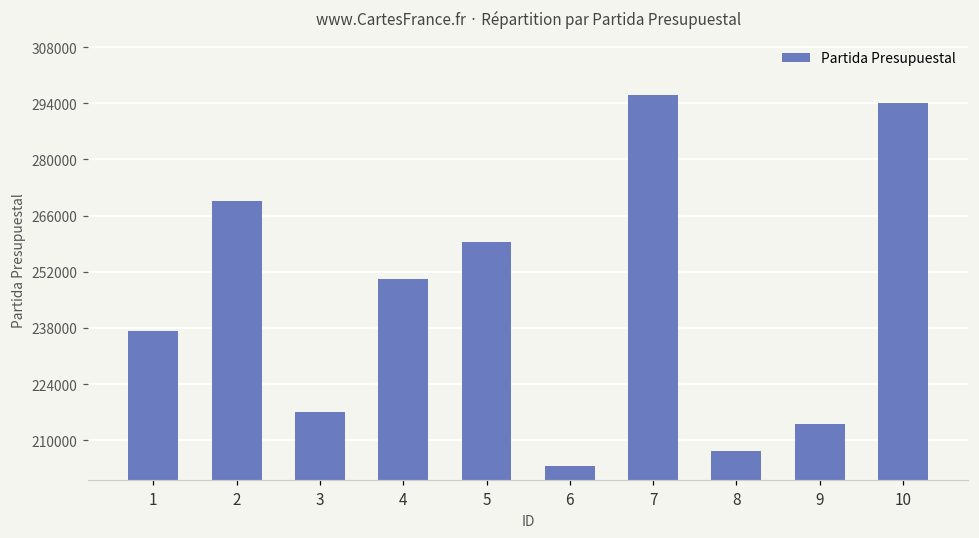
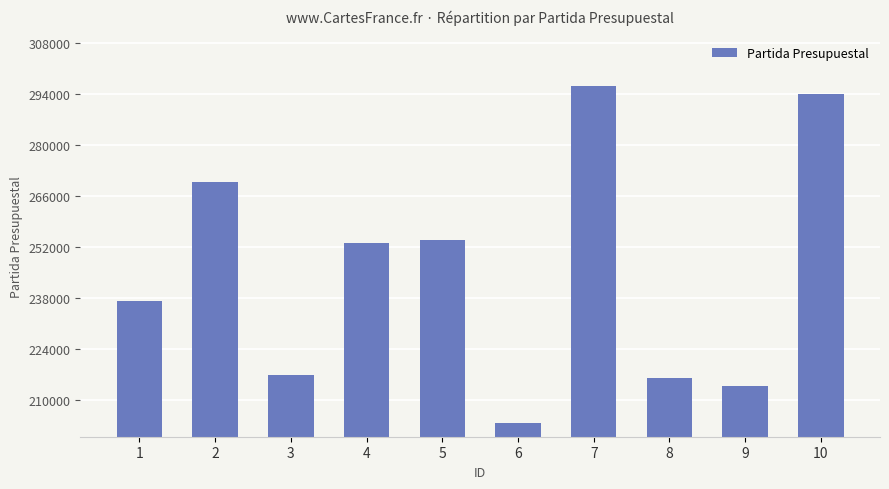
  {
    "1": 237000,
    "2": 270000,
    "3": 217000,
-   "4": 250000,
-   "5": 259000,
+   "4": 253000,
+   "5": 254000,
    "6": 204000,
    "7": 296000,
-   "8": 207000,
+   "8": 216000,
    "9": 214000,
    "10": 294000
  }
